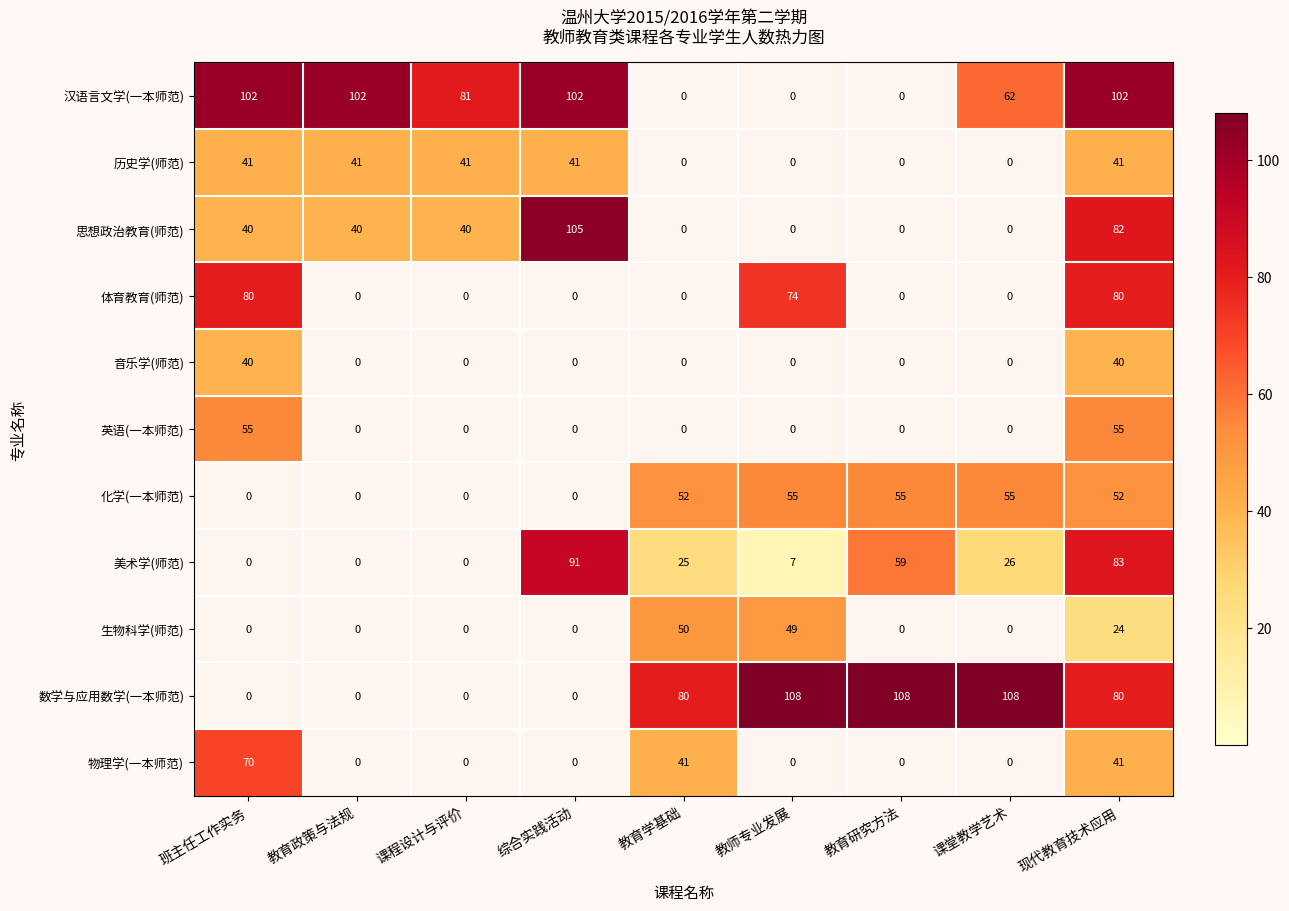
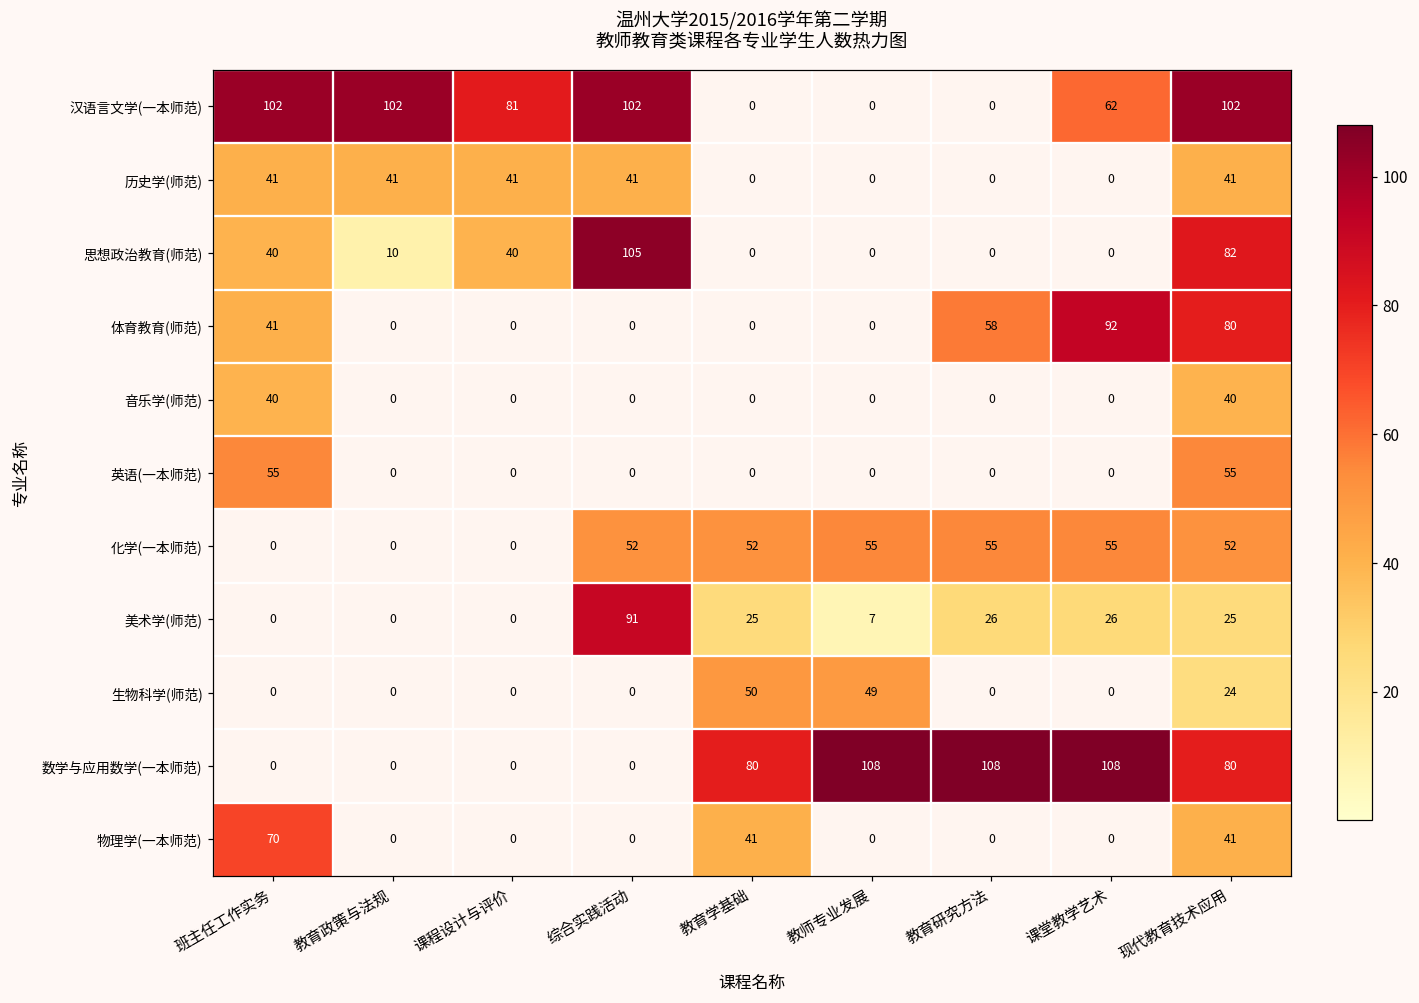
  {
    "汉语言文学(一本师范)": {
      "班主任工作实务": 102,
      "教育政策与法规": 102,
      "课程设计与评价": 81,
      "综合实践活动": 102,
      "教育学基础": 0,
      "教师专业发展": 0,
      "教育研究方法": 0,
      "课堂教学艺术": 62,
      "现代教育技术应用": 102
    },
    "历史学(师范)": {
      "班主任工作实务": 41,
      "教育政策与法规": 41,
      "课程设计与评价": 41,
      "综合实践活动": 41,
      "教育学基础": 0,
      "教师专业发展": 0,
      "教育研究方法": 0,
      "课堂教学艺术": 0,
      "现代教育技术应用": 41
    },
    "思想政治教育(师范)": {
      "班主任工作实务": 40,
-     "教育政策与法规": 40,
+     "教育政策与法规": 10,
      "课程设计与评价": 40,
      "综合实践活动": 105,
      "教育学基础": 0,
      "教师专业发展": 0,
      "教育研究方法": 0,
      "课堂教学艺术": 0,
      "现代教育技术应用": 82
    },
    "体育教育(师范)": {
-     "班主任工作实务": 80,
+     "班主任工作实务": 41,
      "教育政策与法规": 0,
      "课程设计与评价": 0,
      "综合实践活动": 0,
      "教育学基础": 0,
-     "教师专业发展": 74,
-     "教育研究方法": 0,
-     "课堂教学艺术": 0,
+     "教师专业发展": 0,
+     "教育研究方法": 58,
+     "课堂教学艺术": 92,
      "现代教育技术应用": 80
    },
    "音乐学(师范)": {
      "班主任工作实务": 40,
      "教育政策与法规": 0,
      "课程设计与评价": 0,
      "综合实践活动": 0,
      "教育学基础": 0,
      "教师专业发展": 0,
      "教育研究方法": 0,
      "课堂教学艺术": 0,
      "现代教育技术应用": 40
    },
    "英语(一本师范)": {
      "班主任工作实务": 55,
      "教育政策与法规": 0,
      "课程设计与评价": 0,
      "综合实践活动": 0,
      "教育学基础": 0,
      "教师专业发展": 0,
      "教育研究方法": 0,
      "课堂教学艺术": 0,
      "现代教育技术应用": 55
    },
    "化学(一本师范)": {
      "班主任工作实务": 0,
      "教育政策与法规": 0,
      "课程设计与评价": 0,
-     "综合实践活动": 0,
+     "综合实践活动": 52,
      "教育学基础": 52,
      "教师专业发展": 55,
      "教育研究方法": 55,
      "课堂教学艺术": 55,
      "现代教育技术应用": 52
    },
    "美术学(师范)": {
      "班主任工作实务": 0,
      "教育政策与法规": 0,
      "课程设计与评价": 0,
      "综合实践活动": 91,
      "教育学基础": 25,
      "教师专业发展": 7,
-     "教育研究方法": 59,
+     "教育研究方法": 26,
      "课堂教学艺术": 26,
-     "现代教育技术应用": 83
+     "现代教育技术应用": 25
    },
    "生物科学(师范)": {
      "班主任工作实务": 0,
      "教育政策与法规": 0,
      "课程设计与评价": 0,
      "综合实践活动": 0,
      "教育学基础": 50,
      "教师专业发展": 49,
      "教育研究方法": 0,
      "课堂教学艺术": 0,
      "现代教育技术应用": 24
    },
    "数学与应用数学(一本师范)": {
      "班主任工作实务": 0,
      "教育政策与法规": 0,
      "课程设计与评价": 0,
      "综合实践活动": 0,
      "教育学基础": 80,
      "教师专业发展": 108,
      "教育研究方法": 108,
      "课堂教学艺术": 108,
      "现代教育技术应用": 80
    },
    "物理学(一本师范)": {
      "班主任工作实务": 70,
      "教育政策与法规": 0,
      "课程设计与评价": 0,
      "综合实践活动": 0,
      "教育学基础": 41,
      "教师专业发展": 0,
      "教育研究方法": 0,
      "课堂教学艺术": 0,
      "现代教育技术应用": 41
    }
  }
